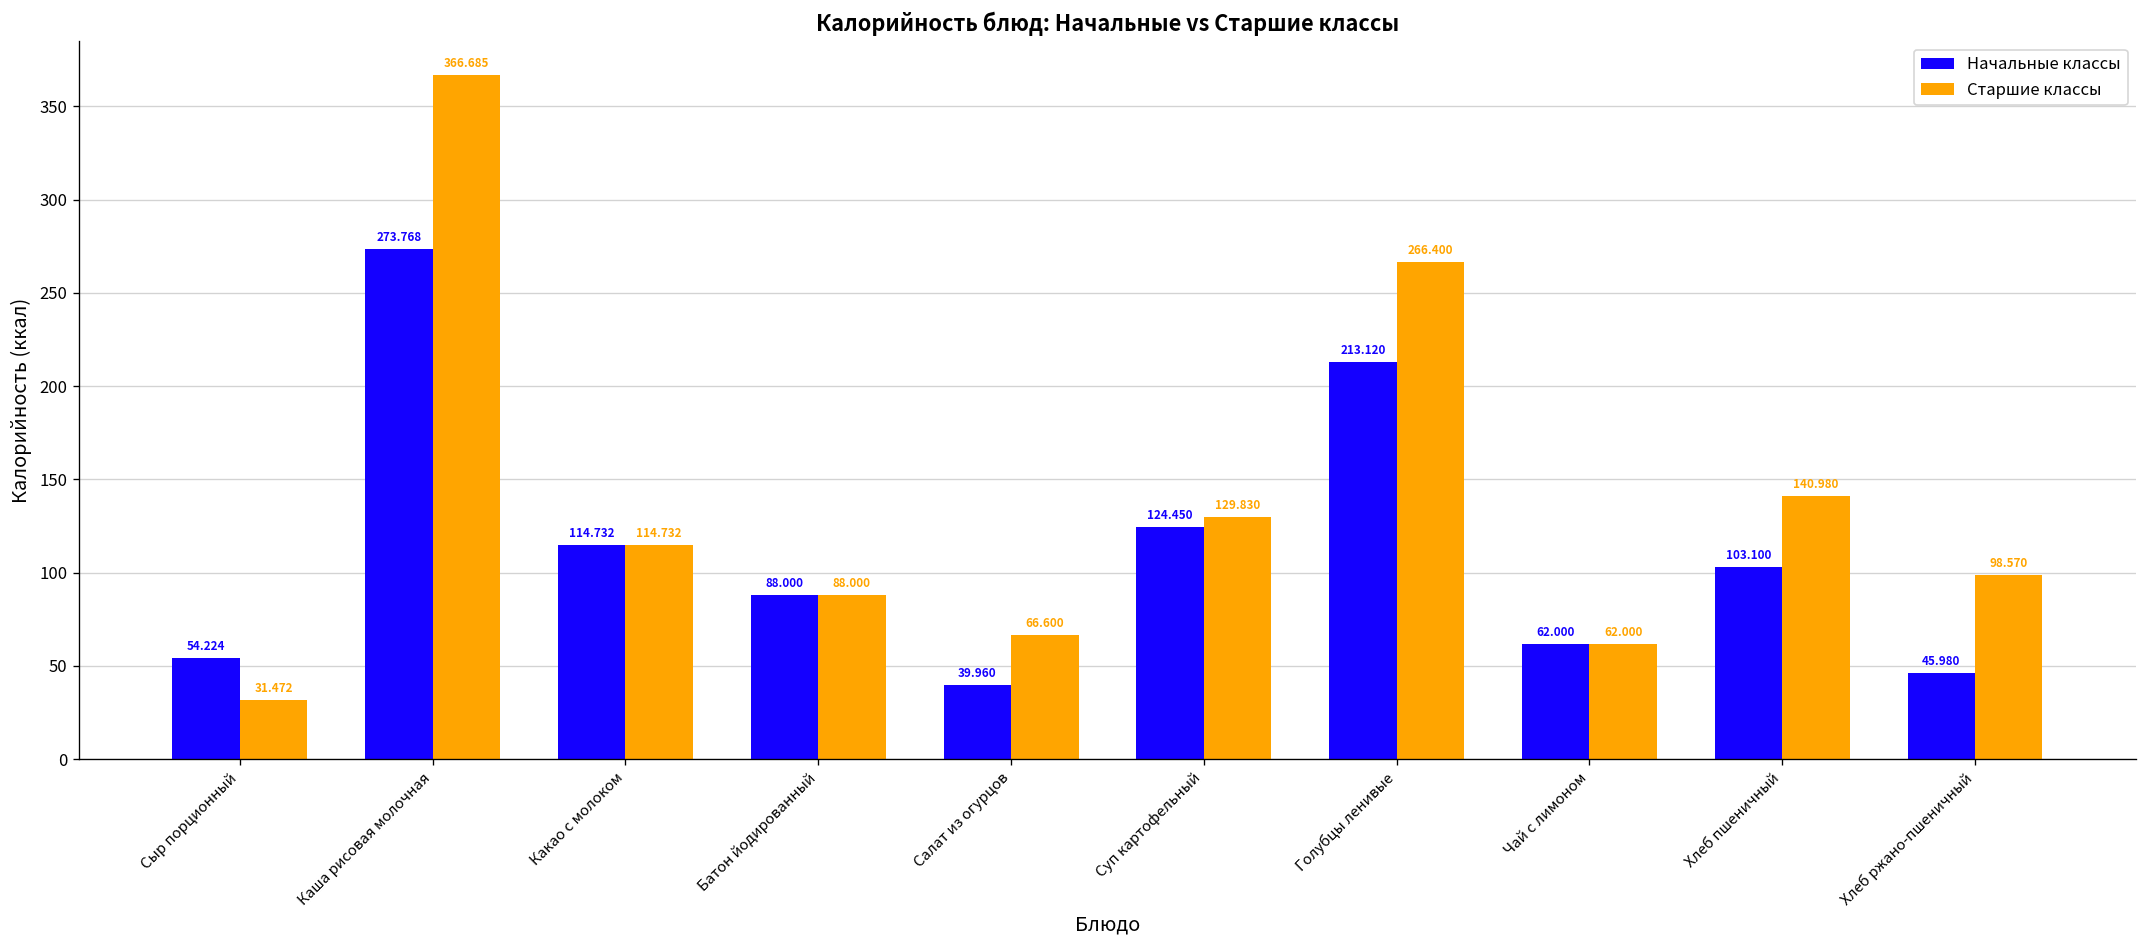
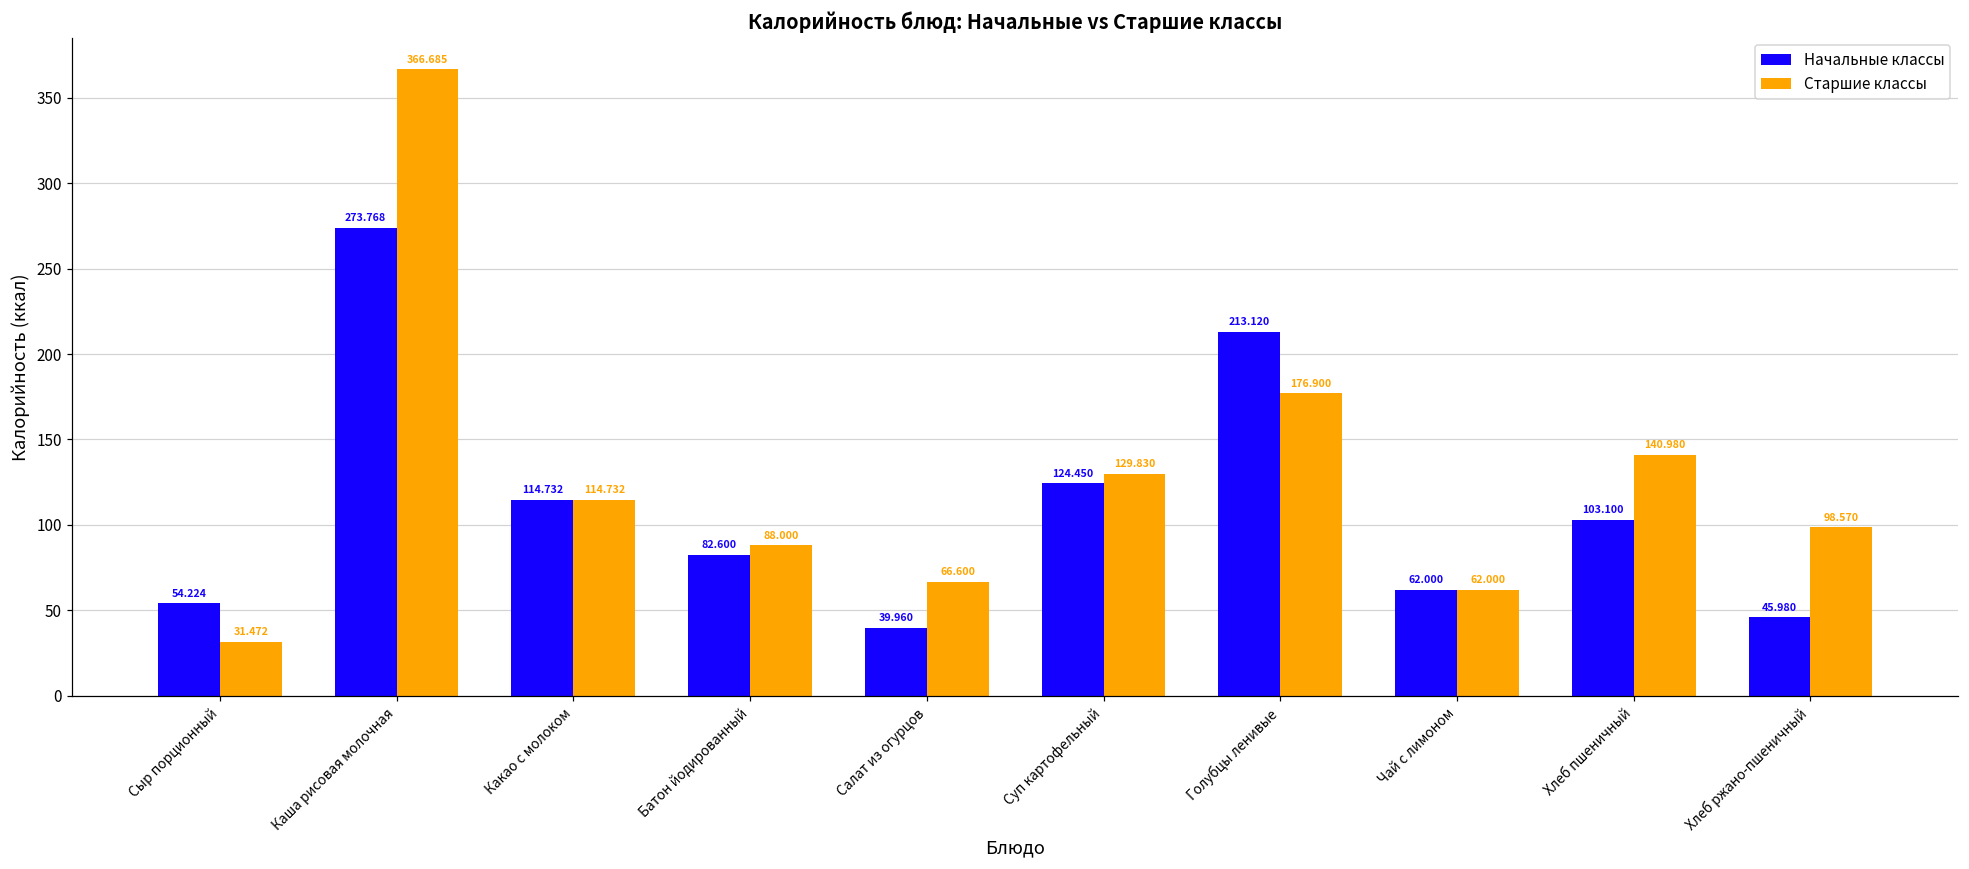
  {
    "Начальные классы": {
      "Сыр порционный": 54.224,
      "Каша рисовая молочная": 273.768,
      "Какао с молоком": 114.732,
-     "Батон йодированный": 88.000,
+     "Батон йодированный": 82.600,
      "Салат из огурцов": 39.960,
      "Суп картофельный": 124.450,
      "Голубцы ленивые": 213.120,
      "Чай с лимоном": 62.000,
      "Хлеб пшеничный": 103.100,
      "Хлеб ржано-пшеничный": 45.980
    },
    "Старшие классы": {
      "Сыр порционный": 31.472,
      "Каша рисовая молочная": 366.685,
      "Какао с молоком": 114.732,
      "Батон йодированный": 88.000,
      "Салат из огурцов": 66.600,
      "Суп картофельный": 129.830,
-     "Голубцы ленивые": 266.400,
+     "Голубцы ленивые": 176.900,
      "Чай с лимоном": 62.000,
      "Хлеб пшеничный": 140.980,
      "Хлеб ржано-пшеничный": 98.570
    }
  }
